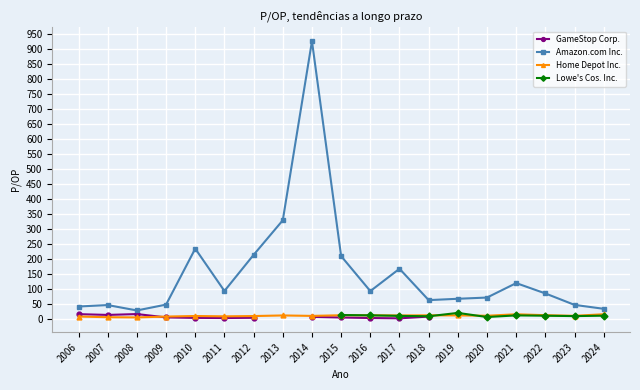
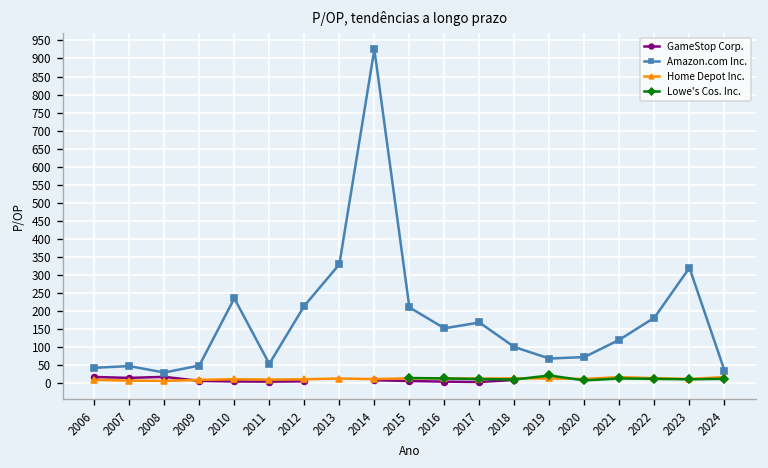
  {
    "GameStop Corp.": {
      "2008": 20,
      "2016": 0
    },
    "Amazon.com Inc.": {
      "2006": 40,
      "2007": 50,
      "2008": 30,
      "2009": 50,
      "2010": 240,
-     "2011": 90,
+     "2011": 50,
      "2012": 210,
      "2013": 330,
      "2014": 930,
      "2015": 210,
-     "2016": 90,
+     "2016": 150,
      "2017": 170,
-     "2018": 60,
+     "2018": 100,
      "2019": 70,
      "2020": 70,
      "2021": 120,
-     "2022": 90,
-     "2023": 50,
+     "2022": 180,
+     "2023": 320,
      "2024": 40
    },
    "Home Depot Inc.": {
      "2008": 10,
      "2013": 10
    }
  }
